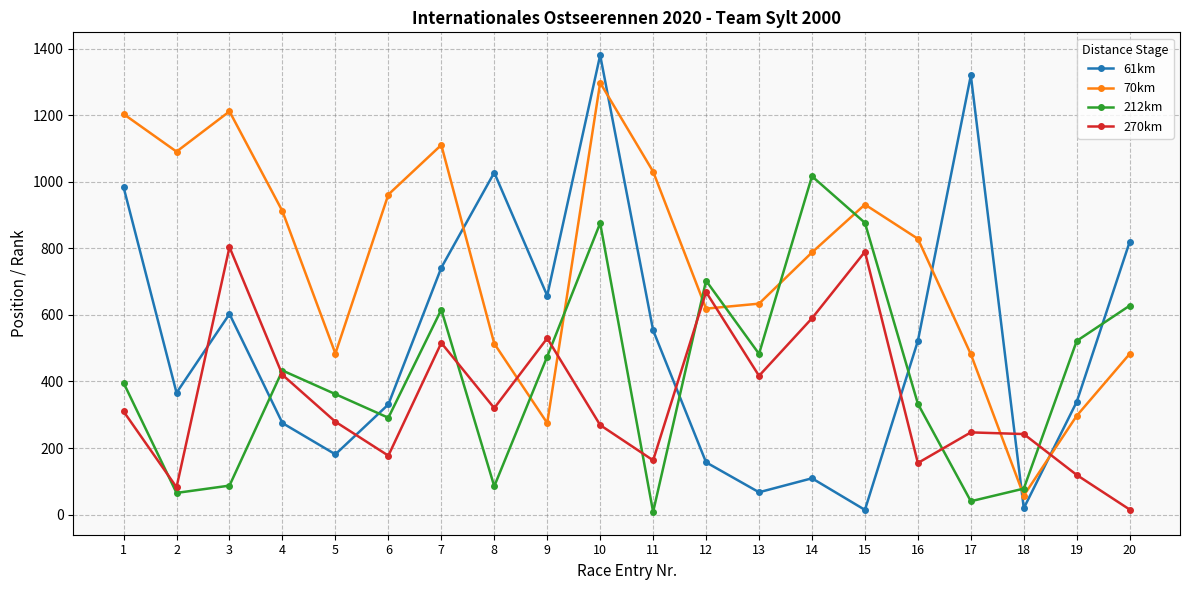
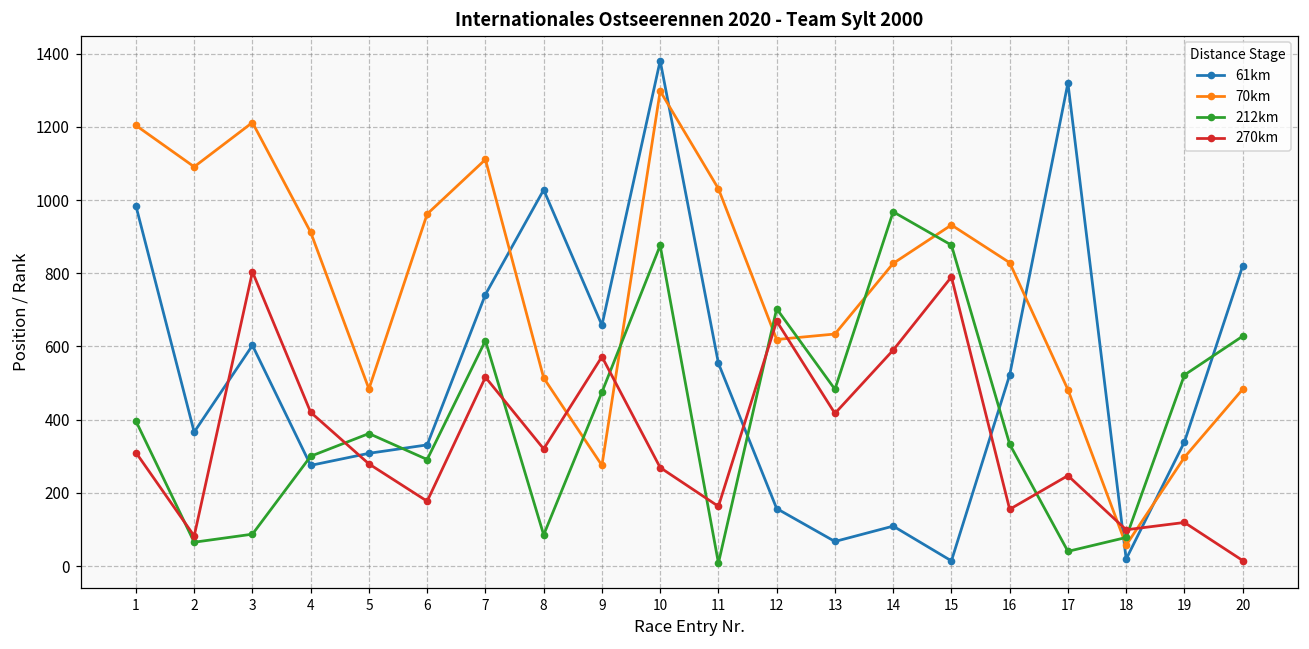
  {
    "61km": {
      "1": 980,
      "2": 370,
      "3": 600,
      "4": 280,
-     "5": 180,
+     "5": 310,
      "6": 330,
      "7": 740,
      "8": 1030,
      "9": 660,
      "10": 1380,
      "11": 550,
      "12": 160,
      "13": 70,
      "14": 110,
      "15": 10,
      "16": 520,
      "17": 1320,
      "18": 20,
      "19": 340,
      "20": 820
    },
    "70km": {
      "1": 1200,
      "2": 1090,
      "3": 1210,
      "4": 910,
      "5": 480,
      "6": 960,
      "7": 1110,
      "8": 510,
      "9": 280,
      "10": 1300,
      "11": 1030,
      "12": 620,
      "13": 630,
-     "14": 790,
+     "14": 830,
      "15": 930,
      "16": 830,
      "17": 480,
      "18": 60,
      "19": 300,
      "20": 480
    },
    "212km": {
      "1": 400,
      "2": 70,
      "3": 90,
-     "4": 430,
+     "4": 300,
      "5": 360,
      "6": 290,
      "7": 620,
      "8": 90,
      "9": 480,
      "10": 880,
      "11": 10,
      "12": 700,
      "13": 480,
-     "14": 1020,
+     "14": 970,
      "15": 880,
      "16": 330,
      "17": 40,
      "18": 80,
      "19": 520,
      "20": 630
    },
    "270km": {
      "1": 310,
      "2": 80,
      "3": 800,
      "4": 420,
      "5": 280,
      "6": 180,
      "7": 520,
      "8": 320,
-     "9": 530,
+     "9": 570,
      "10": 270,
      "11": 160,
      "12": 670,
      "13": 420,
      "14": 590,
      "15": 790,
      "16": 160,
      "17": 250,
-     "18": 240,
+     "18": 100,
      "19": 120,
      "20": 20
    }
  }
